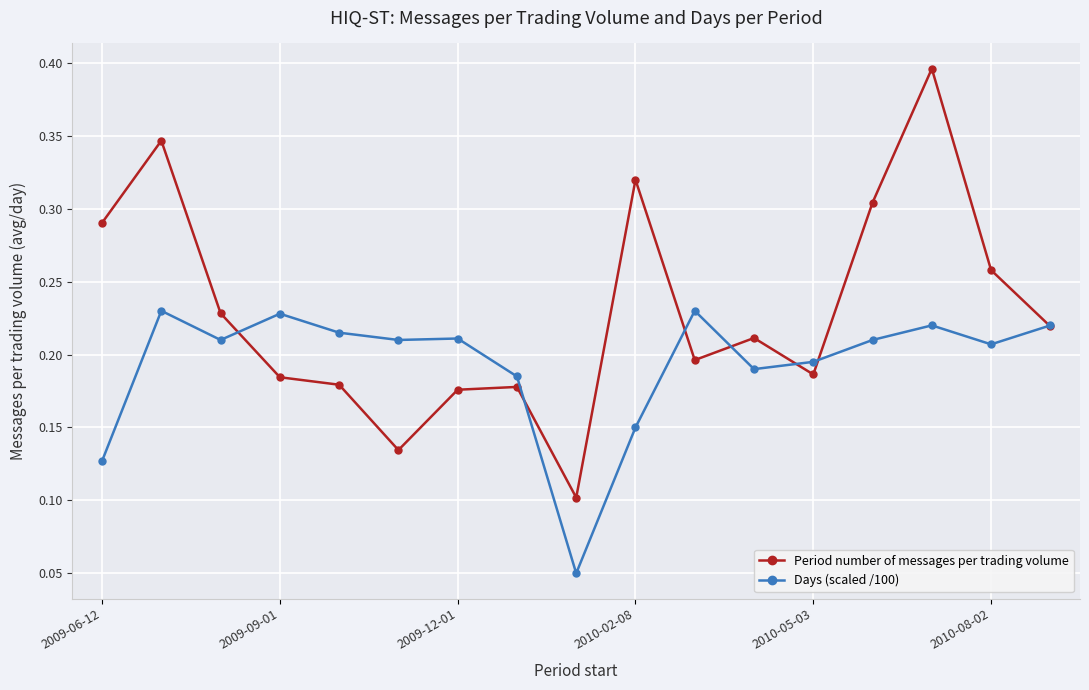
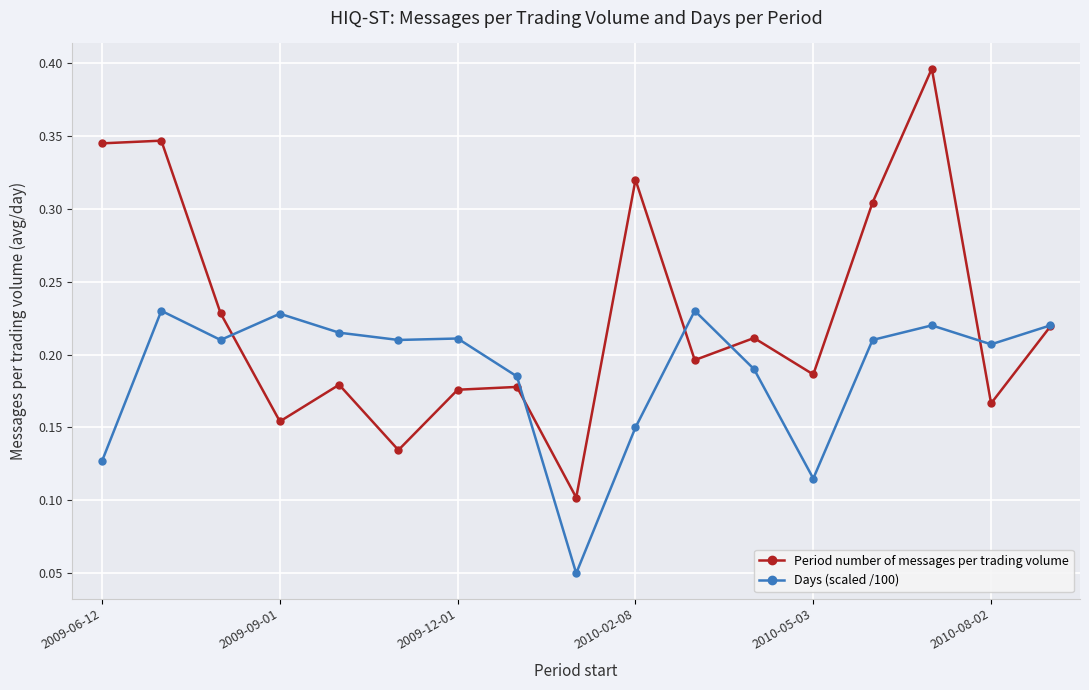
  {
    "Period number of messages per trading volume": {
-     "2009-06-12": 0.290,
-     "2009-09-01": 0.184,
+     "2009-06-12": 0.345,
+     "2009-09-01": 0.154,
      "2009-12-01": 0.176,
      "2010-02-08": 0.320,
      "2010-05-03": 0.186,
-     "2010-08-02": 0.258
+     "2010-08-02": 0.167
    },
    "Days (scaled /100)": {
      "2009-06-12": 0.127,
      "2009-09-01": 0.228,
      "2009-12-01": 0.211,
      "2010-02-08": 0.150,
-     "2010-05-03": 0.195,
+     "2010-05-03": 0.115,
      "2010-08-02": 0.207
    }
  }
